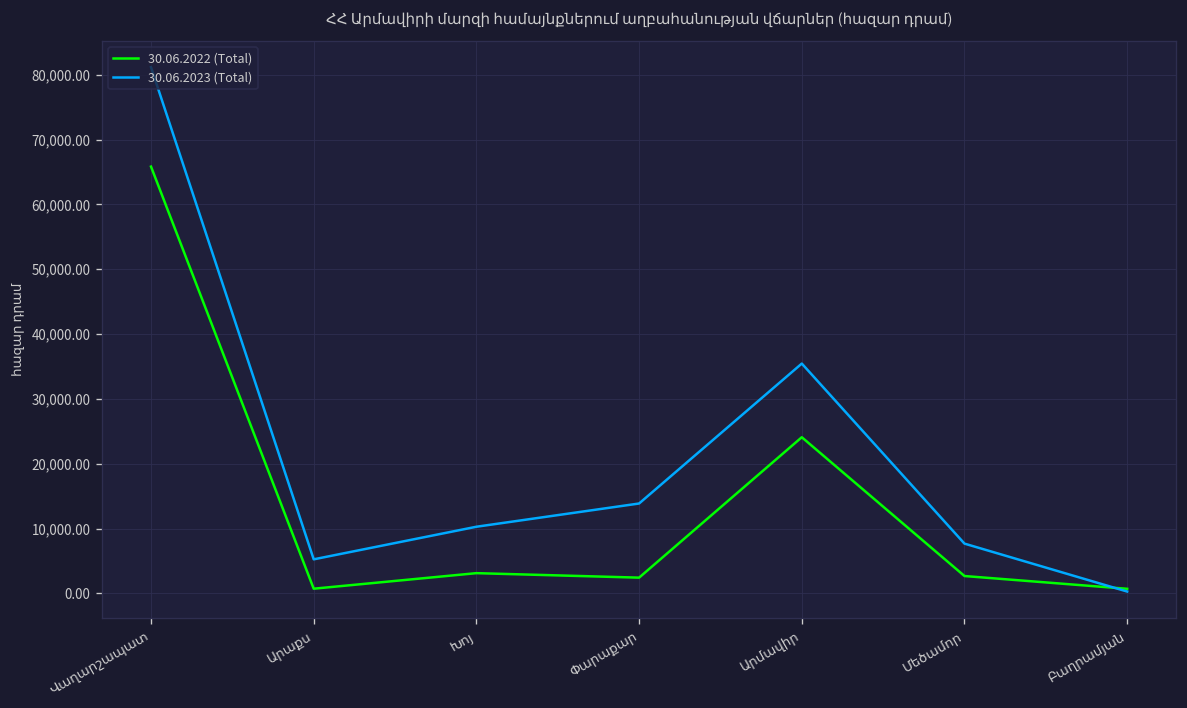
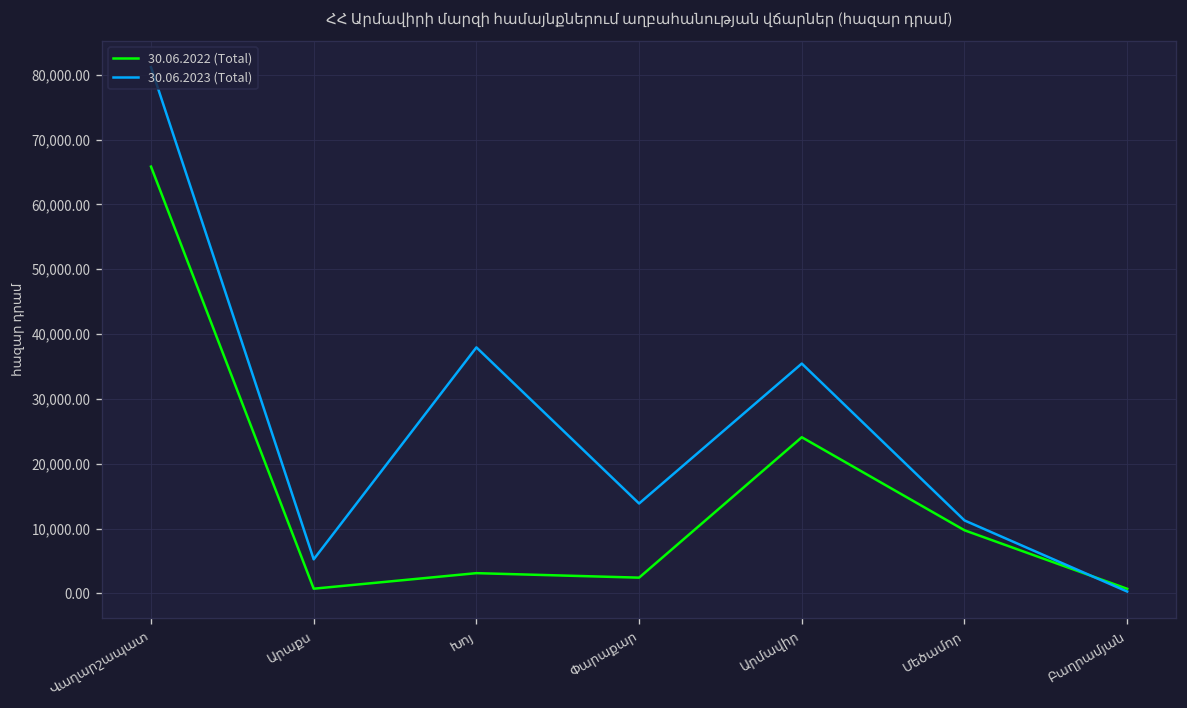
  {
    "30.06.2022 (Total)": {
      "Վաղարշապատ": "66,000",
      "Արաքս": "1,000",
      "Խոյ": "3,000",
      "Փարաքար": "2,000",
      "Արմավիր": "24,000",
-     "Մեծամոր": "3,000"
+     "Մեծամոր": "10,000"
    },
    "30.06.2023 (Total)": {
      "Արաքս": "5,000",
-     "Խոյ": "10,000",
+     "Խոյ": "38,000",
      "Փարաքար": "14,000",
      "Արմավիր": "35,000",
-     "Մեծամոր": "8,000"
+     "Մեծամոր": "11,000"
    }
  }
